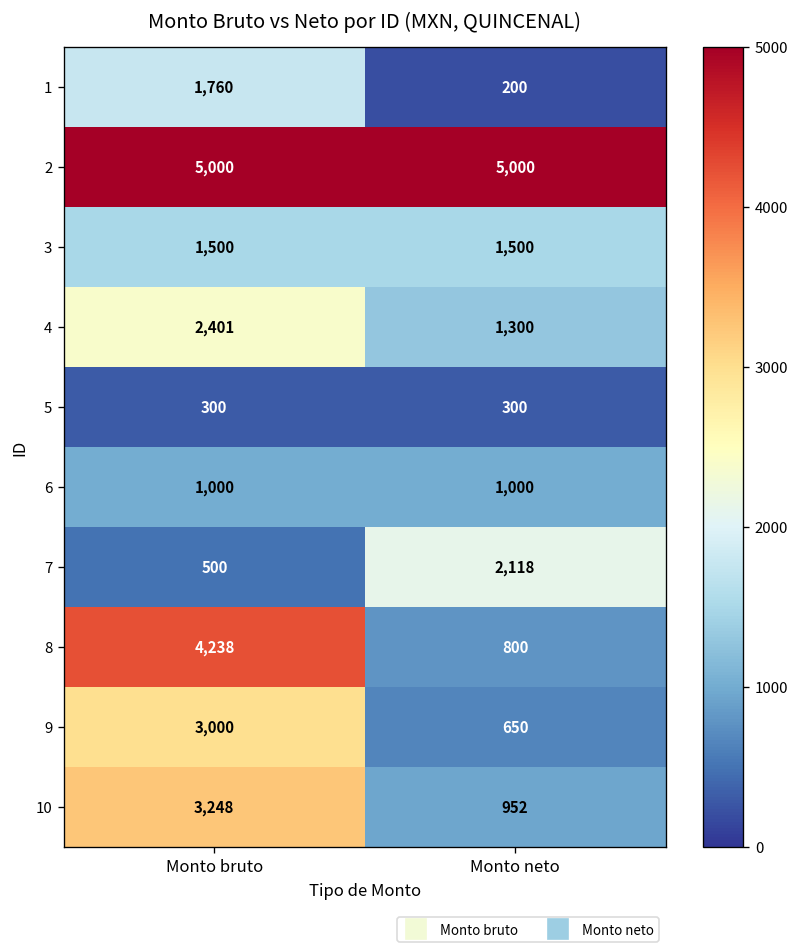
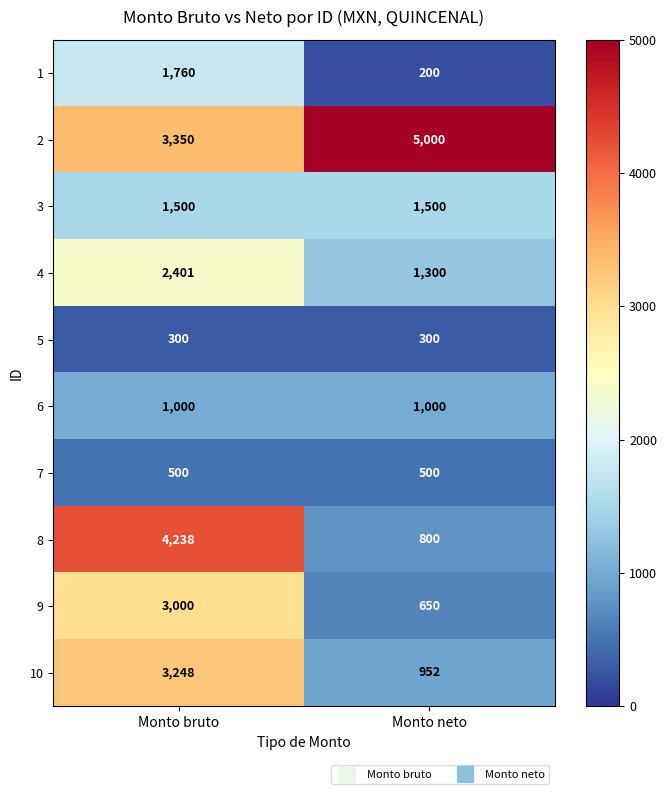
  {
    "1": {
      "Monto bruto": "1,760",
      "Monto neto": "200"
    },
    "2": {
-     "Monto bruto": "5,000",
+     "Monto bruto": "3,350",
      "Monto neto": "5,000"
    },
    "3": {
      "Monto bruto": "1,500",
      "Monto neto": "1,500"
    },
    "4": {
      "Monto bruto": "2,401",
      "Monto neto": "1,300"
    },
    "5": {
      "Monto bruto": "300",
      "Monto neto": "300"
    },
    "6": {
      "Monto bruto": "1,000",
      "Monto neto": "1,000"
    },
    "7": {
      "Monto bruto": "500",
-     "Monto neto": "2,118"
+     "Monto neto": "500"
    },
    "8": {
      "Monto bruto": "4,238",
      "Monto neto": "800"
    },
    "9": {
      "Monto bruto": "3,000",
      "Monto neto": "650"
    },
    "10": {
      "Monto bruto": "3,248",
      "Monto neto": "952"
    }
  }
